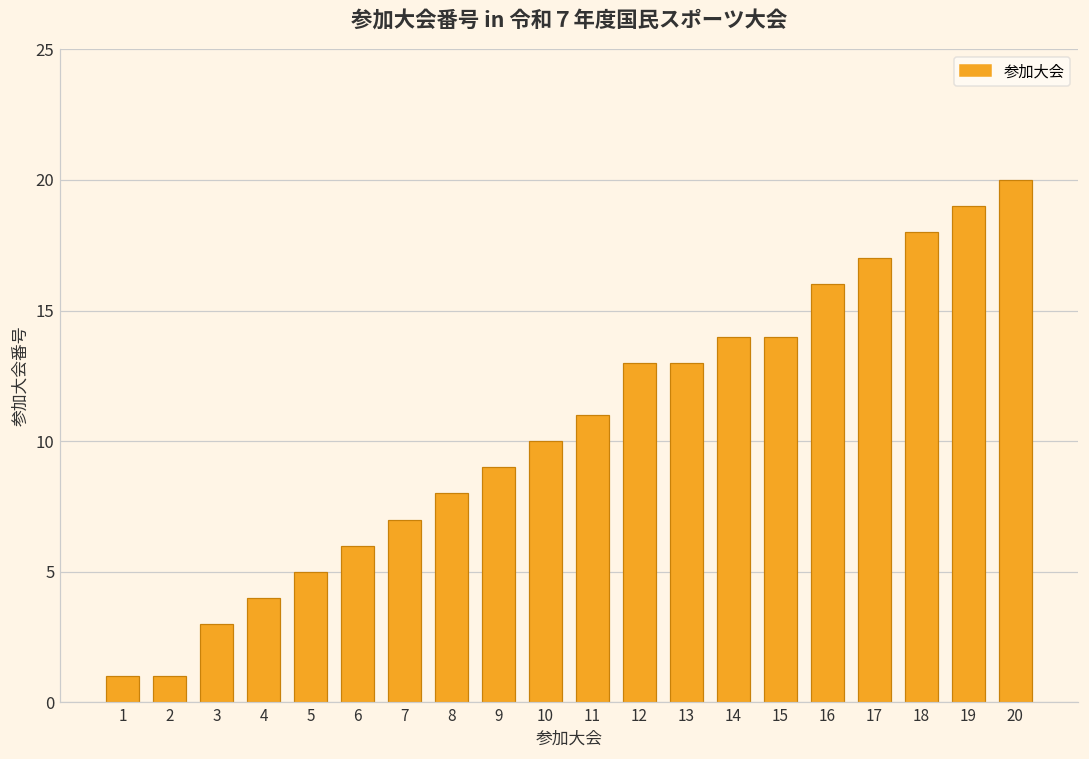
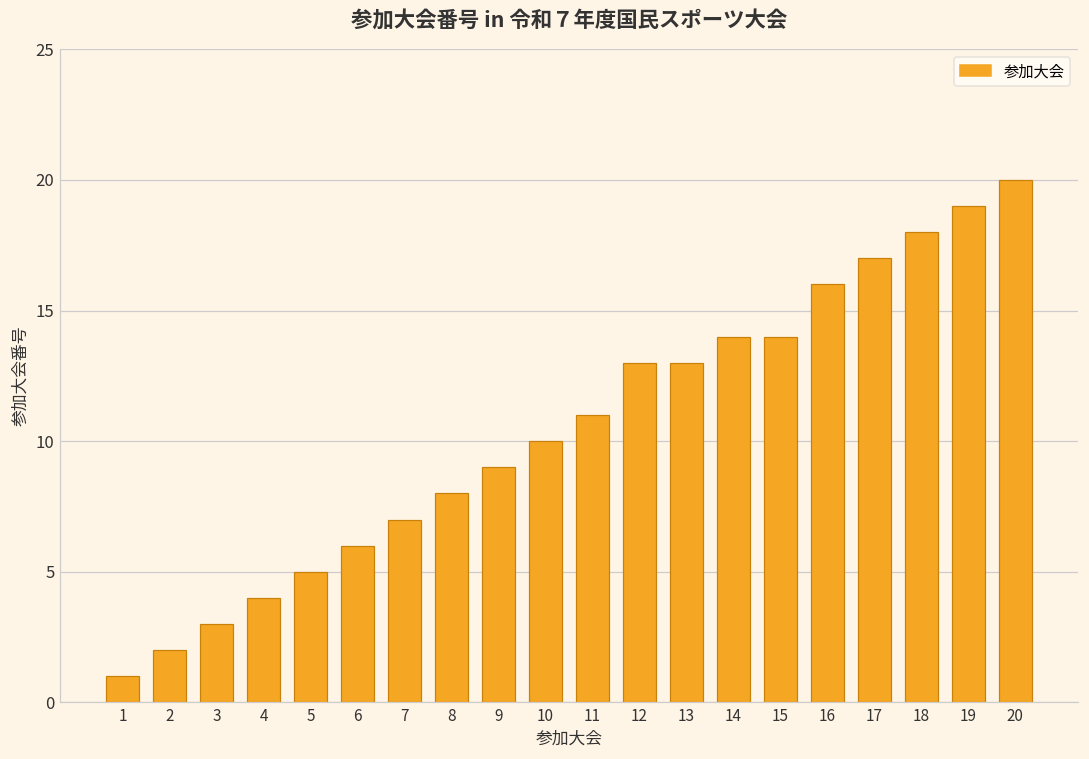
  {
    "1": 1,
-   "2": 1,
+   "2": 2,
    "3": 3,
    "4": 4,
    "5": 5,
    "6": 6,
    "7": 7,
    "8": 8,
    "9": 9,
    "10": 10,
    "11": 11,
    "12": 13,
    "13": 13,
    "14": 14,
    "15": 14,
    "16": 16,
    "17": 17,
    "18": 18,
    "19": 19,
    "20": 20
  }
